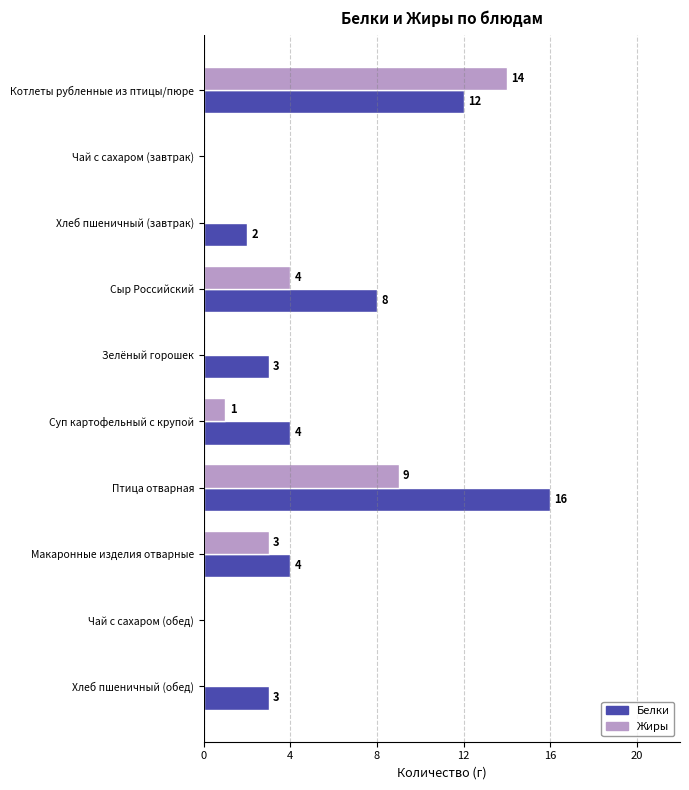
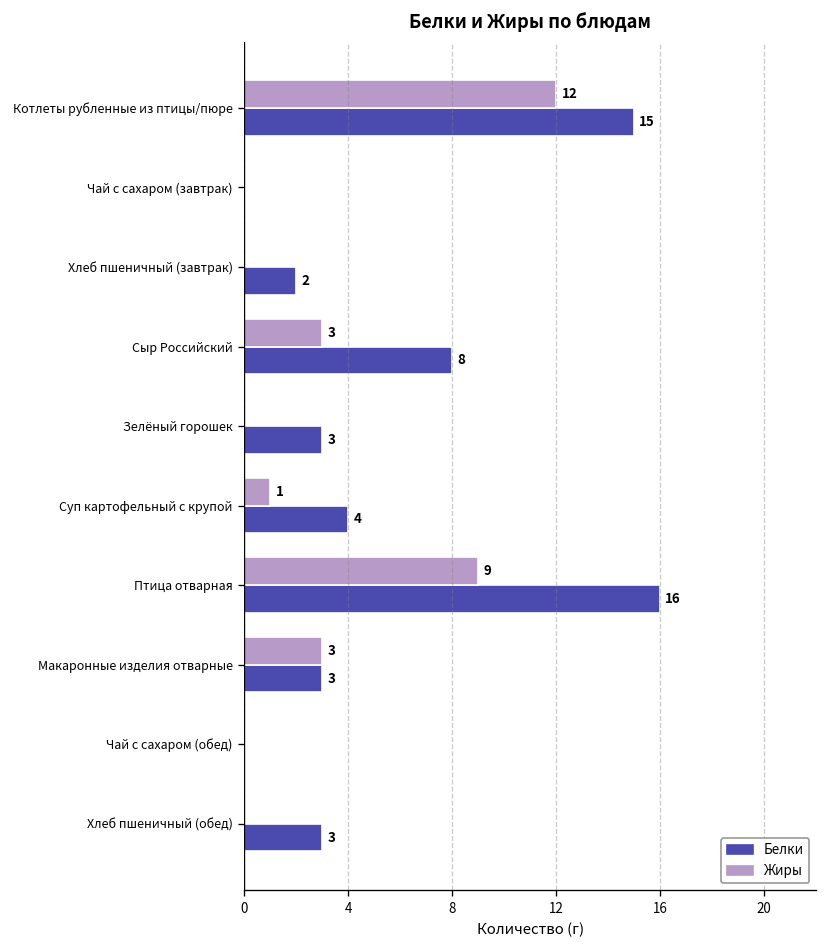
  {
    "Белки": {
-     "Котлеты рубленные из птицы/пюре": 12,
+     "Котлеты рубленные из птицы/пюре": 15,
      "Хлеб пшеничный (завтрак)": 2,
      "Сыр Российский": 8,
      "Зелёный горошек": 3,
      "Суп картофельный с крупой": 4,
      "Птица отварная": 16,
-     "Макаронные изделия отварные": 4,
+     "Макаронные изделия отварные": 3,
      "Хлеб пшеничный (обед)": 3
    },
    "Жиры": {
-     "Котлеты рубленные из птицы/пюре": 14,
-     "Сыр Российский": 4,
+     "Котлеты рубленные из птицы/пюре": 12,
+     "Сыр Российский": 3,
      "Суп картофельный с крупой": 1,
      "Птица отварная": 9,
      "Макаронные изделия отварные": 3
    }
  }
